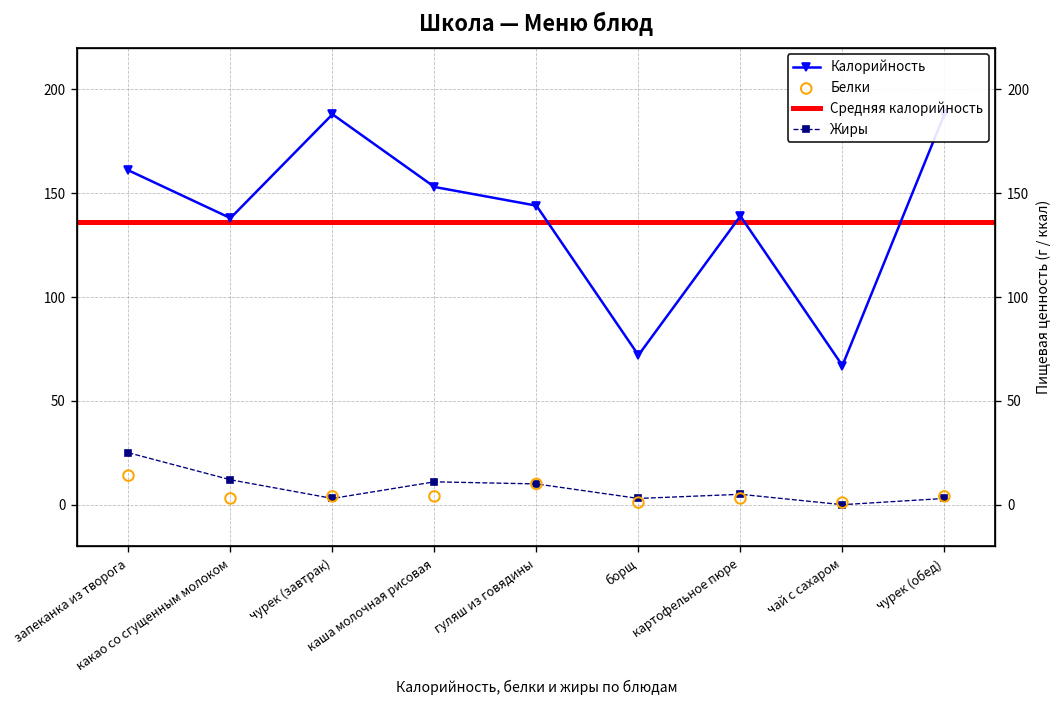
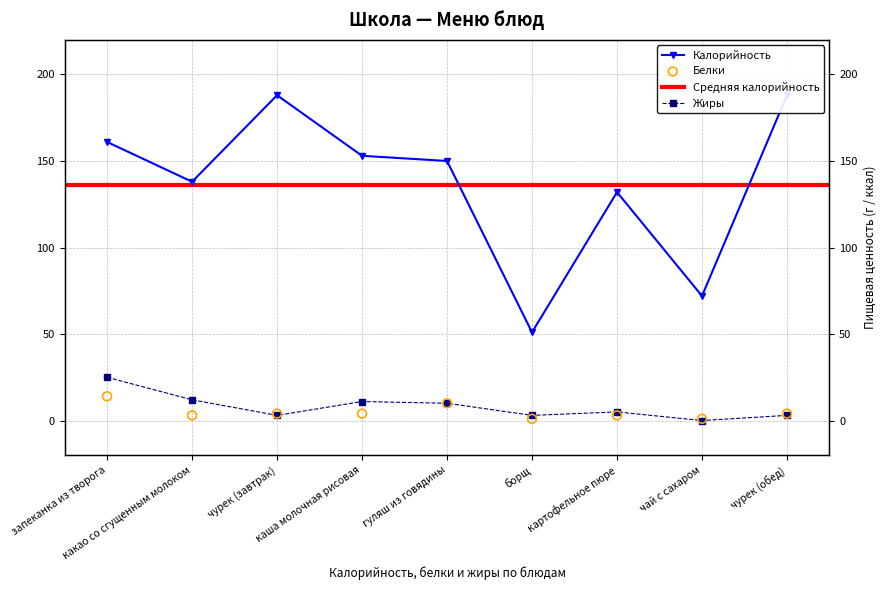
  {
    "Калорийность": {
      "запеканка из творога": 161,
      "какао со сгущенным молоком": 138,
      "чурек (завтрак)": 188,
      "каша молочная рисовая": 153,
-     "гуляш из говядины": 144,
-     "борщ": 72,
-     "картофельное пюре": 139,
-     "чай с сахаром": 67
+     "гуляш из говядины": 150,
+     "борщ": 51,
+     "картофельное пюре": 132,
+     "чай с сахаром": 72
    },
    "Жиры": {
      "запеканка из творога": 25,
      "какао со сгущенным молоком": 12,
      "каша молочная рисовая": 11,
      "борщ": 3,
      "картофельное пюре": 5
    }
  }
